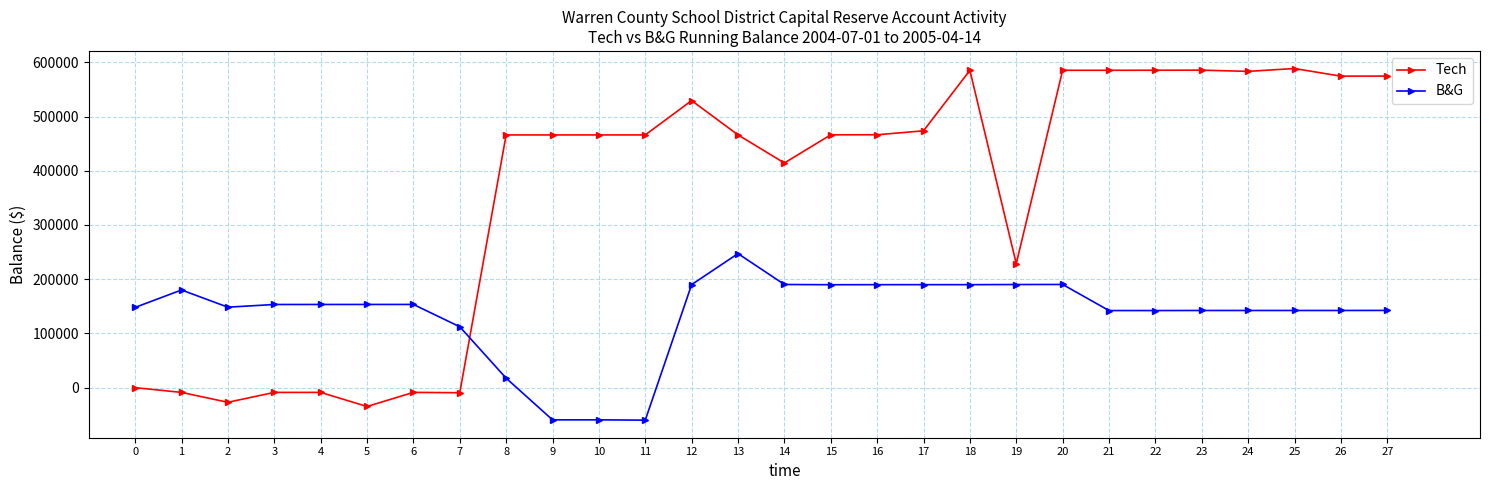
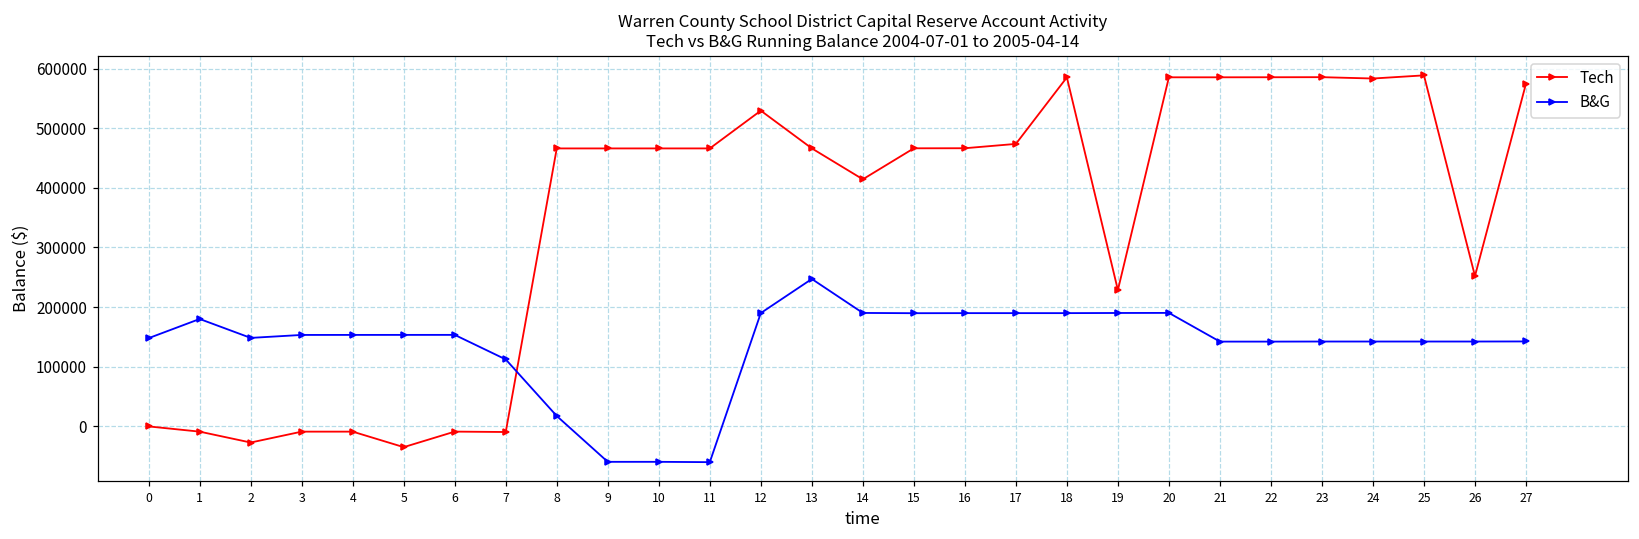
  {
    "Tech": {
      "0": 0,
      "1": -10000,
      "2": -30000,
      "3": -10000,
      "4": -10000,
      "5": -30000,
      "6": -10000,
      "7": -10000,
      "8": 470000,
      "9": 470000,
      "10": 470000,
      "11": 470000,
      "12": 530000,
      "13": 470000,
      "14": 410000,
      "15": 470000,
      "16": 470000,
      "17": 470000,
      "18": 590000,
      "19": 230000,
      "20": 590000,
      "21": 590000,
      "22": 590000,
      "23": 590000,
      "24": 580000,
      "25": 590000,
-     "26": 570000,
+     "26": 250000,
      "27": 570000
    },
    "B&G": {
      "0": 150000,
      "1": 180000,
      "2": 150000,
      "3": 150000,
      "4": 150000,
      "5": 150000,
      "6": 150000,
      "7": 110000,
      "8": 20000,
      "9": -60000,
      "10": -60000,
      "11": -60000,
      "12": 190000,
      "13": 250000,
      "14": 190000,
      "15": 190000,
      "16": 190000,
      "17": 190000,
      "18": 190000,
      "19": 190000,
      "20": 190000,
      "21": 140000,
      "22": 140000,
      "23": 140000,
      "24": 140000,
      "25": 140000,
      "26": 140000,
      "27": 140000
    }
  }
